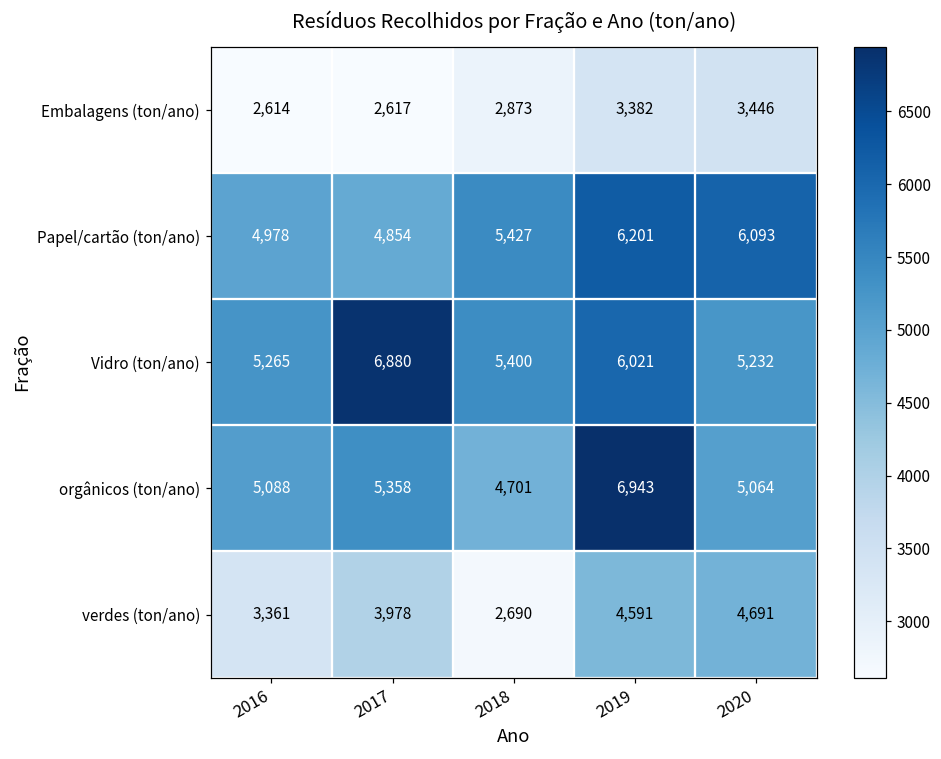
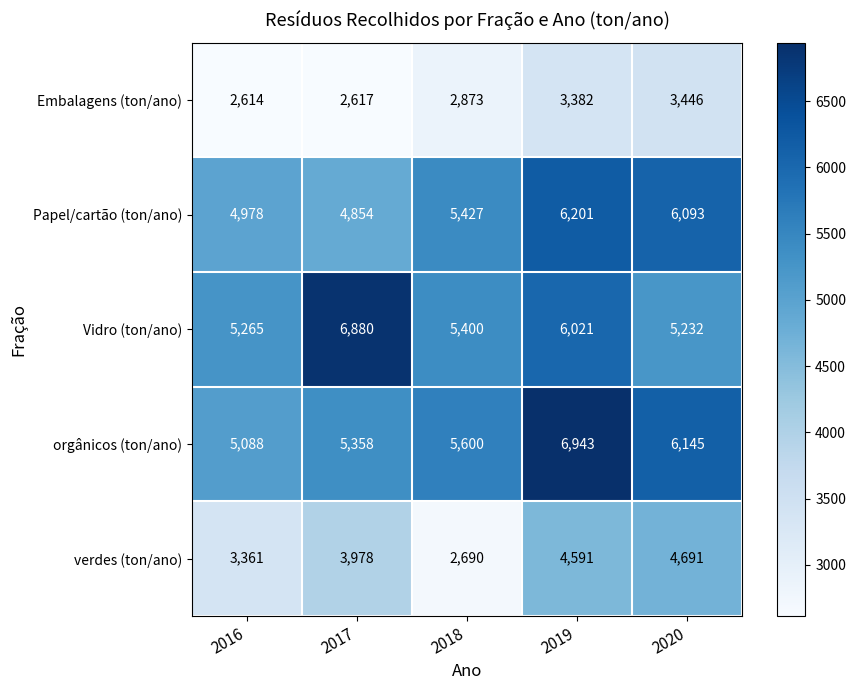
  {
    "Embalagens (ton/ano)": {
      "2016": "2,614",
      "2017": "2,617",
      "2018": "2,873",
      "2019": "3,382",
      "2020": "3,446"
    },
    "Papel/cartão (ton/ano)": {
      "2016": "4,978",
      "2017": "4,854",
      "2018": "5,427",
      "2019": "6,201",
      "2020": "6,093"
    },
    "Vidro (ton/ano)": {
      "2016": "5,265",
      "2017": "6,880",
      "2018": "5,400",
      "2019": "6,021",
      "2020": "5,232"
    },
    "orgânicos (ton/ano)": {
      "2016": "5,088",
      "2017": "5,358",
-     "2018": "4,701",
+     "2018": "5,600",
      "2019": "6,943",
-     "2020": "5,064"
+     "2020": "6,145"
    },
    "verdes (ton/ano)": {
      "2016": "3,361",
      "2017": "3,978",
      "2018": "2,690",
      "2019": "4,591",
      "2020": "4,691"
    }
  }
